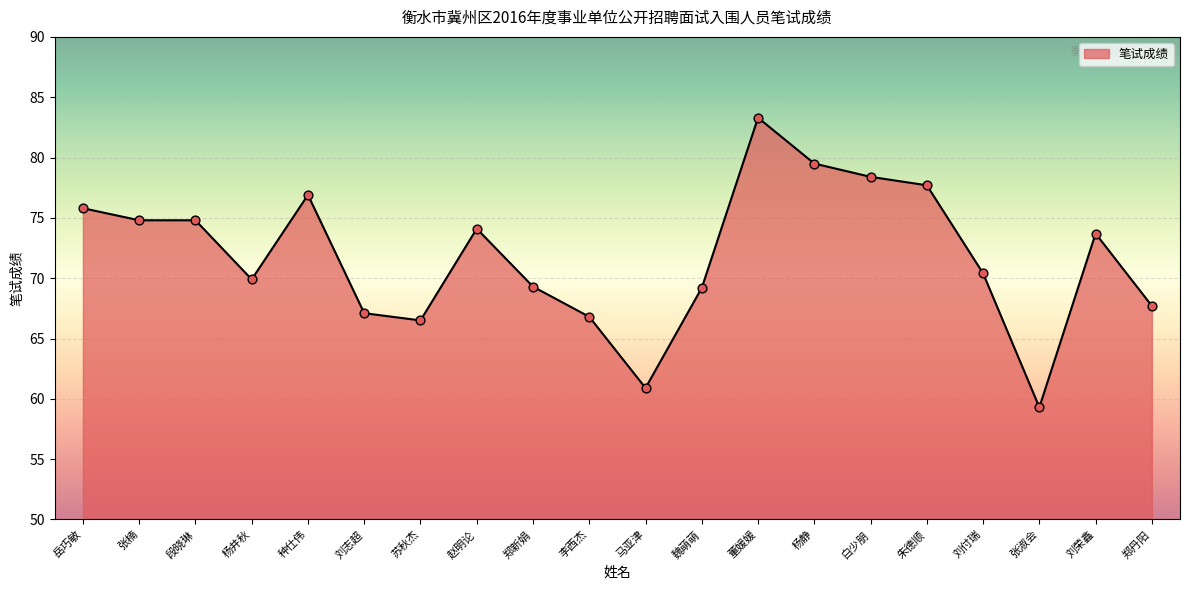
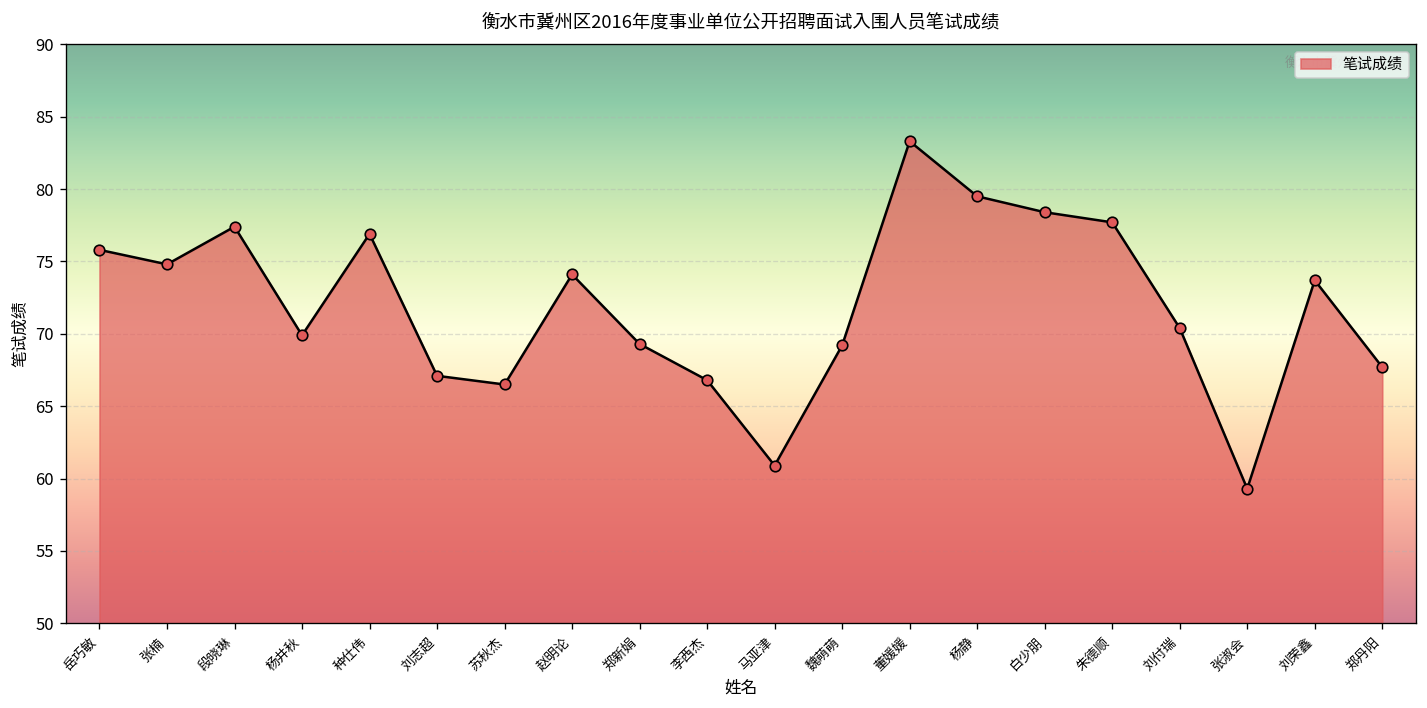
  {
    "岳巧敏": 75.8,
    "张楠": 74.8,
-   "段晓琳": 74.8,
+   "段晓琳": 77.4,
    "杨井秋": 69.9,
    "种仕伟": 76.9,
    "刘志超": 67.1,
    "苏秋杰": 66.5,
    "赵明论": 74.1,
    "郑新娟": 69.3,
    "李西杰": 66.8,
    "马亚津": 60.9,
    "魏萌萌": 69.2,
    "董媛媛": 83.3,
    "杨静": 79.5,
    "白少朋": 78.4,
    "朱德顺": 77.7,
    "刘付瑞": 70.4,
    "张淑会": 59.3,
    "刘荣鑫": 73.7,
    "郑丹阳": 67.7
  }
